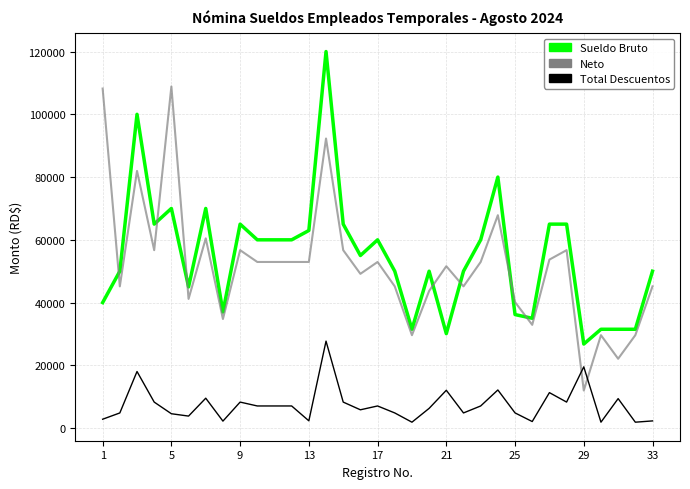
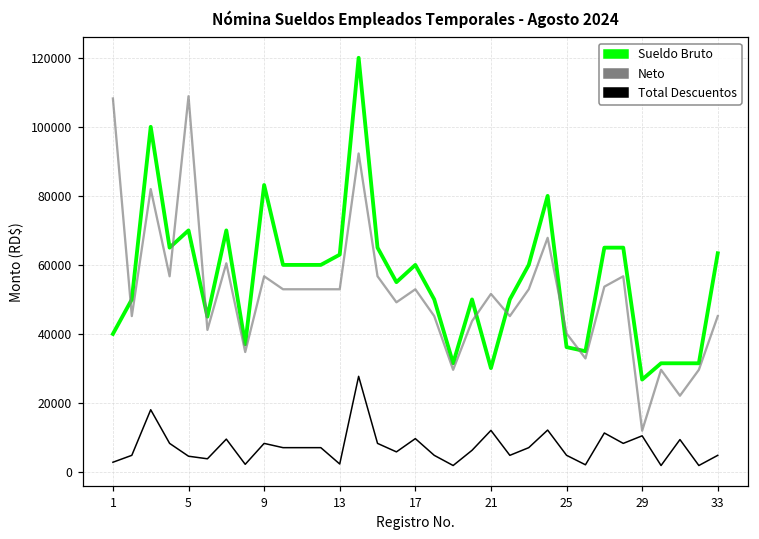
  {
    "Sueldo Bruto": {
      "1": 40000,
      "5": 70000,
-     "9": 65000,
+     "9": 83000,
      "13": 63000,
      "17": 60000,
      "21": 30000,
      "25": 36000,
      "29": 27000,
-     "33": 50000
+     "33": 63000
    },
    "Neto": {
      "1": 108000,
      "5": 109000,
      "9": 57000,
      "13": 53000,
      "17": 53000,
      "21": 52000,
      "25": 40000,
      "29": 12000,
      "33": 45000
    },
    "Total Descuentos": {
      "1": 3000,
      "5": 5000,
      "9": 8000,
      "13": 2000,
-     "17": 7000,
+     "17": 10000,
      "21": 12000,
      "25": 5000,
-     "29": 20000,
-     "33": 2000
+     "29": 10000,
+     "33": 5000
    }
  }
